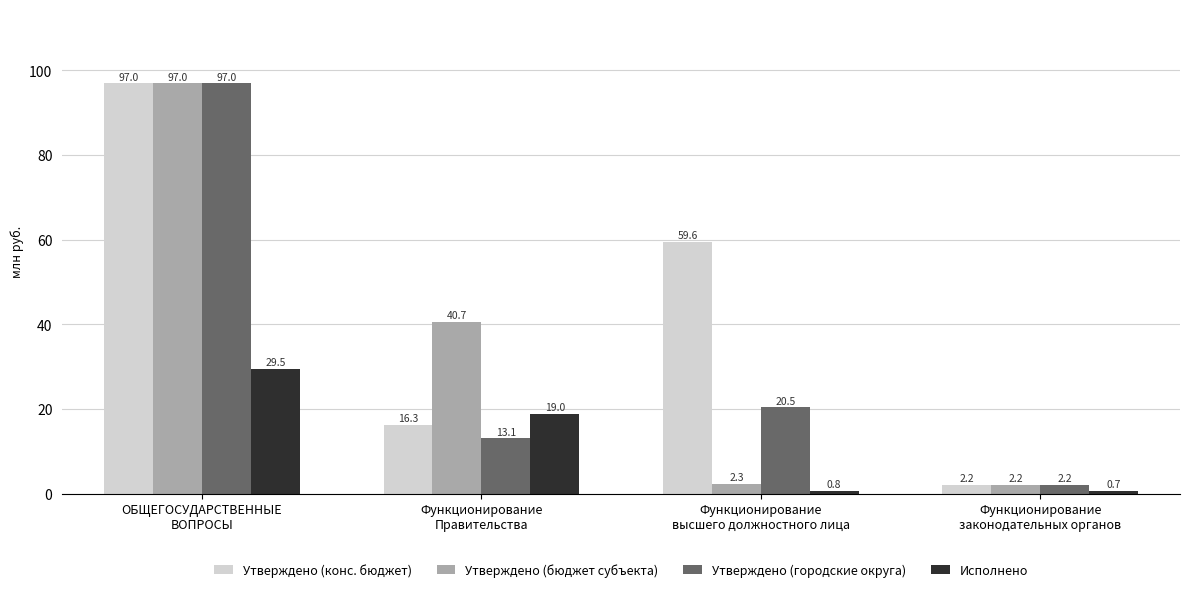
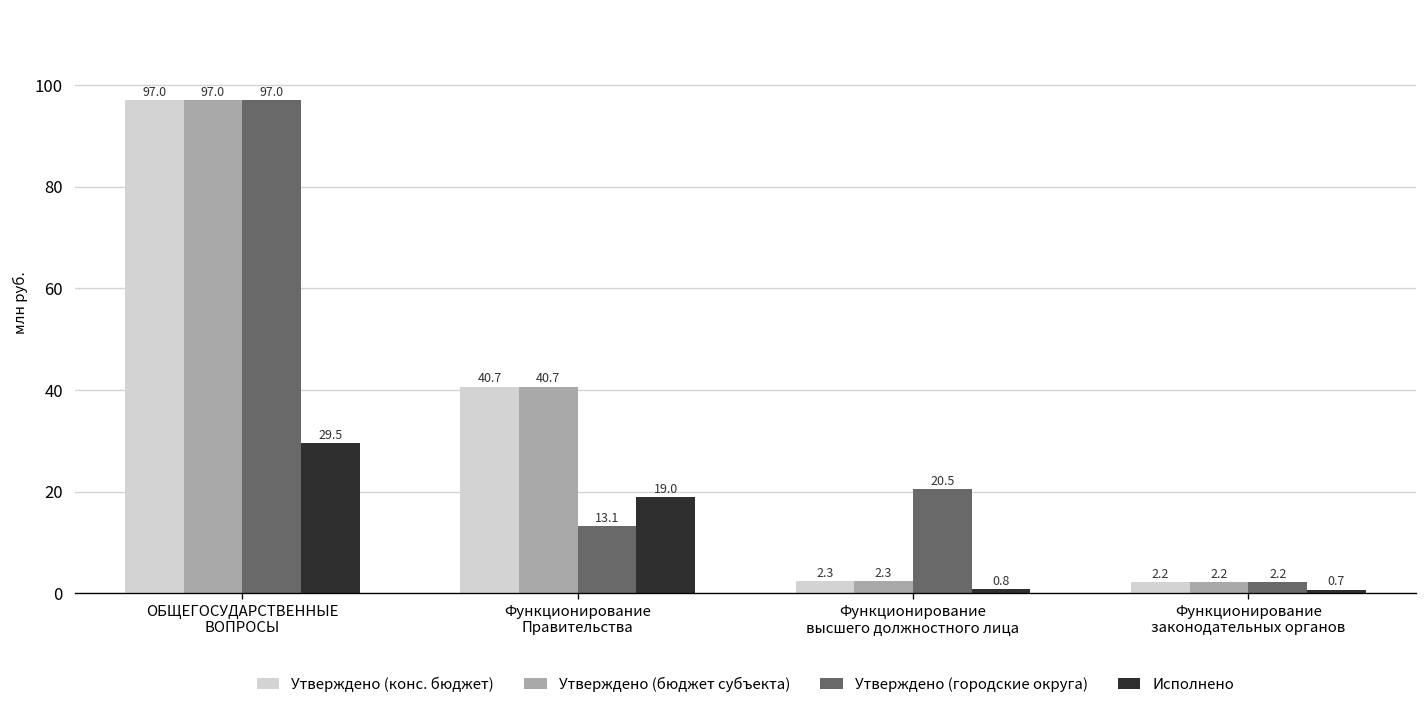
  {
    "Утверждено (конс. бюджет)": {
      "ОБЩЕГОСУДАРСТВЕННЫЕ ВОПРОСЫ": 97.0,
-     "Функционирование Правительства": 16.3,
-     "Функционирование высшего должностного лица": 59.6,
+     "Функционирование Правительства": 40.7,
+     "Функционирование высшего должностного лица": 2.3,
      "Функционирование законодательных органов": 2.2
    },
    "Утверждено (бюджет субъекта)": {
      "ОБЩЕГОСУДАРСТВЕННЫЕ ВОПРОСЫ": 97.0,
      "Функционирование Правительства": 40.7,
      "Функционирование высшего должностного лица": 2.3,
      "Функционирование законодательных органов": 2.2
    },
    "Утверждено (городские округа)": {
      "ОБЩЕГОСУДАРСТВЕННЫЕ ВОПРОСЫ": 97.0,
      "Функционирование Правительства": 13.1,
      "Функционирование высшего должностного лица": 20.5,
      "Функционирование законодательных органов": 2.2
    },
    "Исполнено": {
      "ОБЩЕГОСУДАРСТВЕННЫЕ ВОПРОСЫ": 29.5,
      "Функционирование Правительства": 19.0,
      "Функционирование высшего должностного лица": 0.8,
      "Функционирование законодательных органов": 0.7
    }
  }
